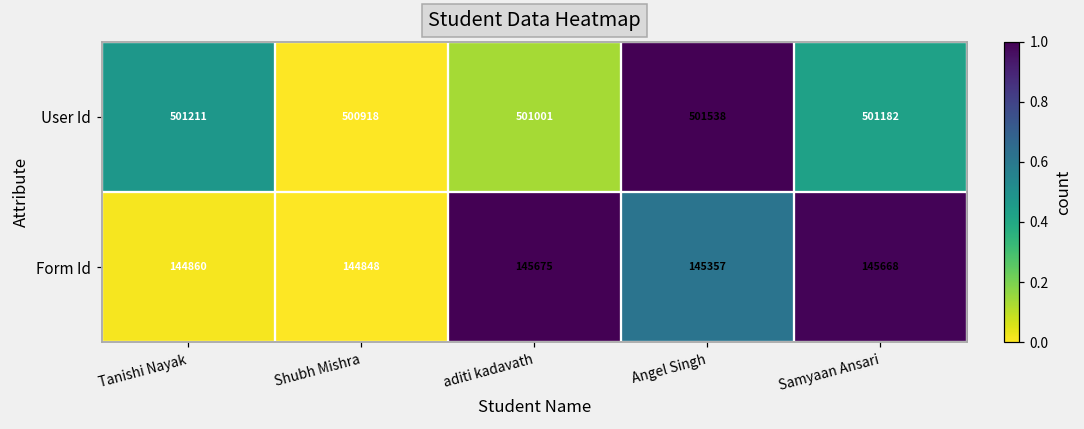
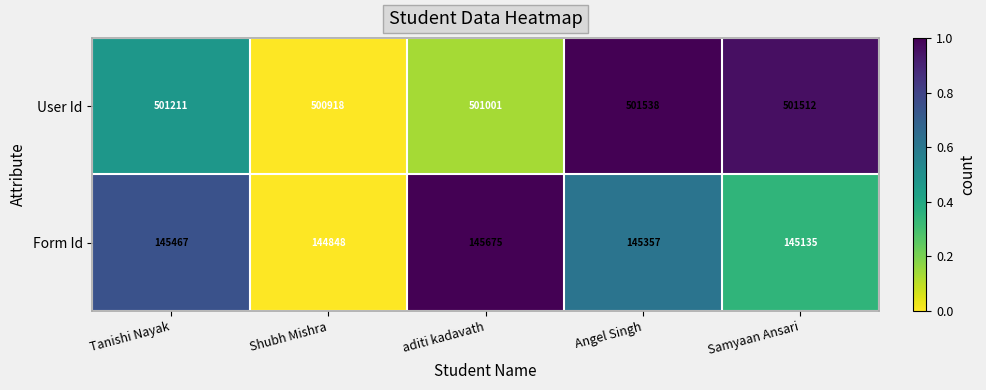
  {
    "User Id": {
      "Tanishi Nayak": 501211,
      "Shubh Mishra": 500918,
      "aditi kadavath": 501001,
      "Angel Singh": 501538,
-     "Samyaan Ansari": 501182
+     "Samyaan Ansari": 501512
    },
    "Form Id": {
-     "Tanishi Nayak": 144860,
+     "Tanishi Nayak": 145467,
      "Shubh Mishra": 144848,
      "aditi kadavath": 145675,
      "Angel Singh": 145357,
-     "Samyaan Ansari": 145668
+     "Samyaan Ansari": 145135
    }
  }
